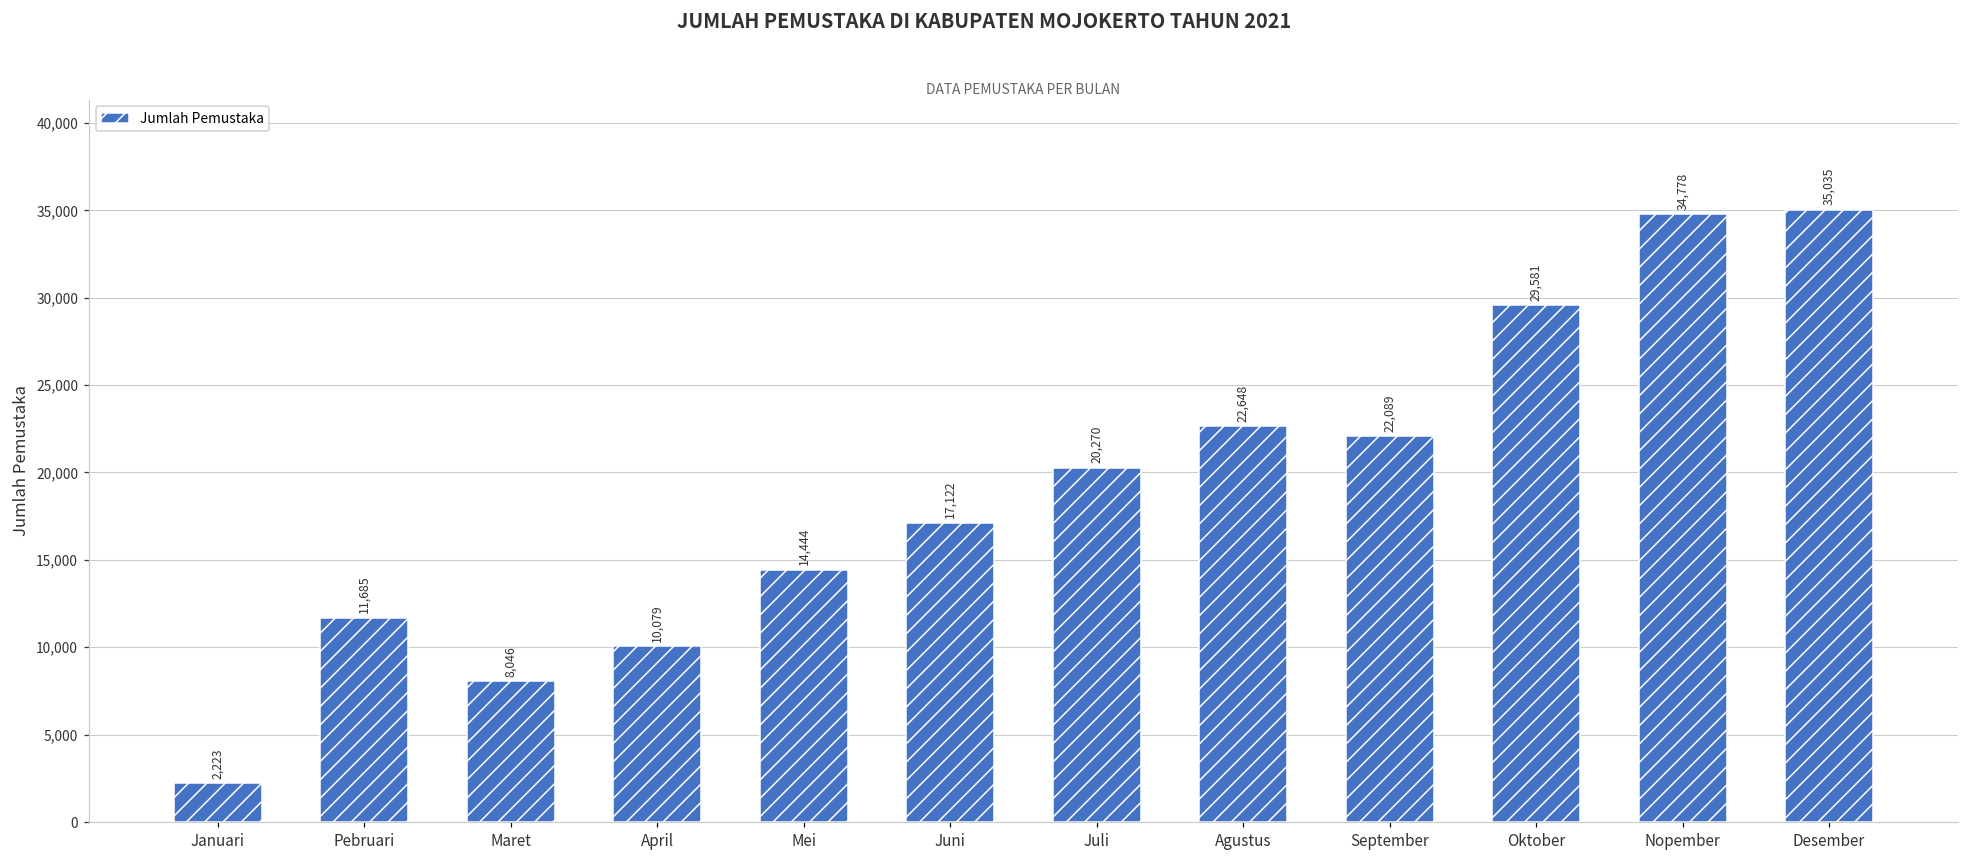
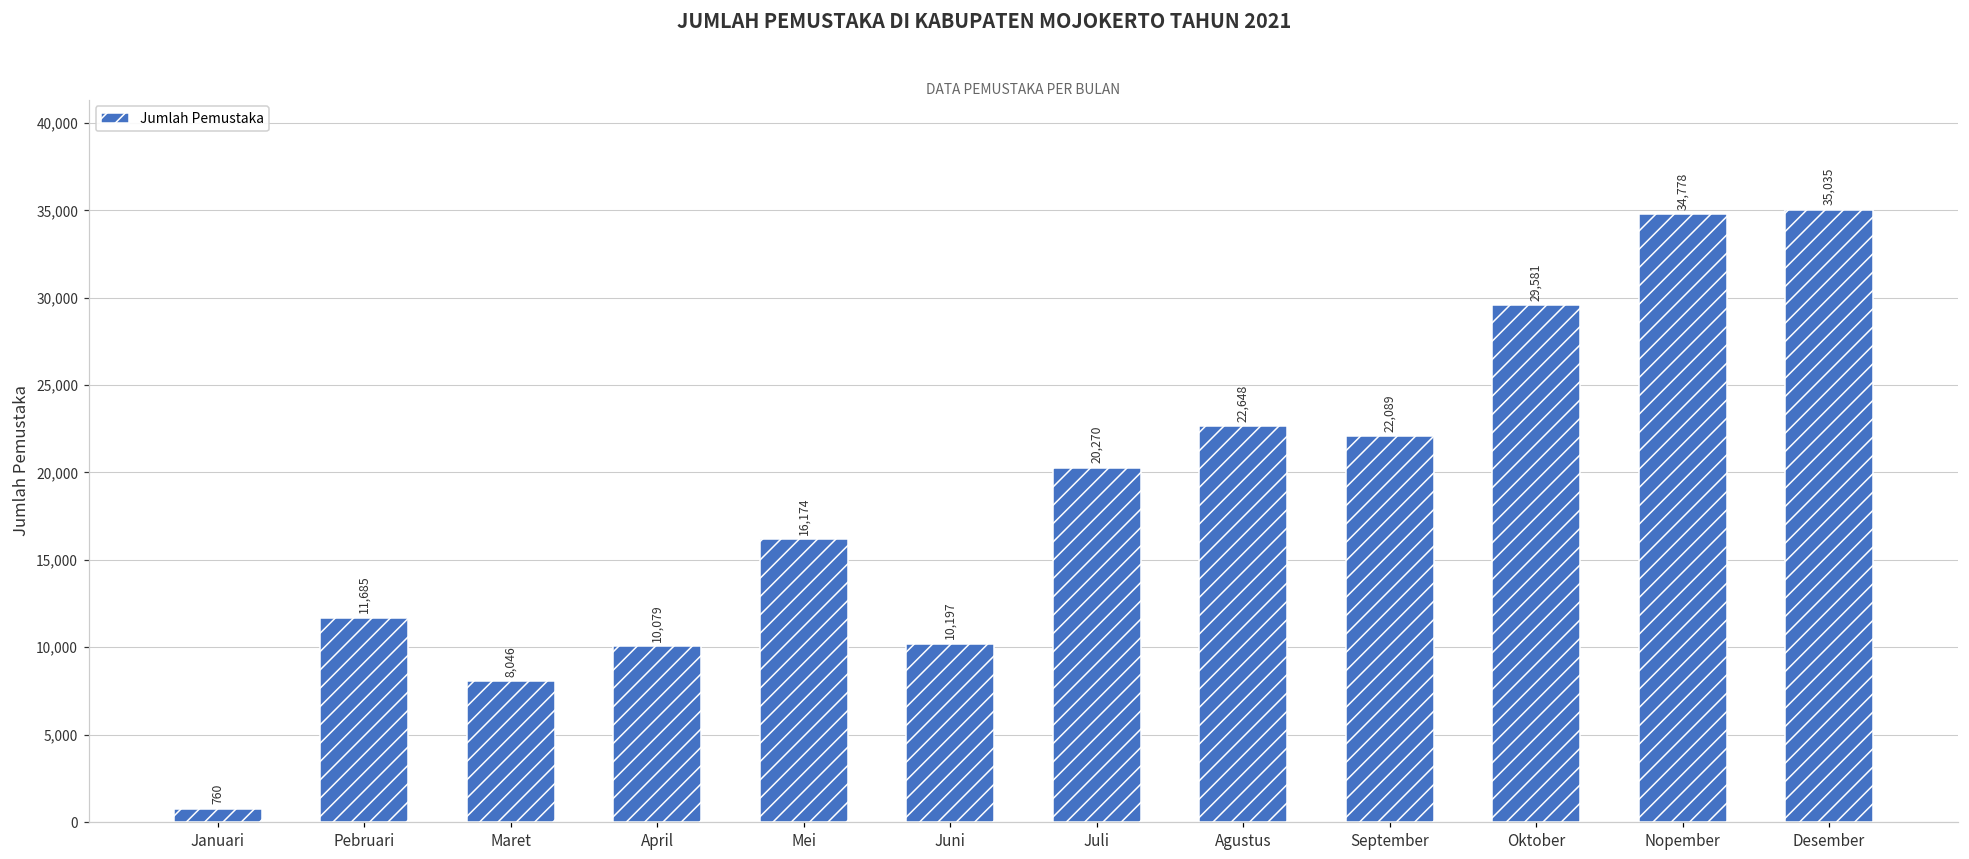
  {
-   "Januari": "2,223",
+   "Januari": "760",
    "Pebruari": "11,685",
    "Maret": "8,046",
    "April": "10,079",
-   "Mei": "14,444",
-   "Juni": "17,122",
+   "Mei": "16,174",
+   "Juni": "10,197",
    "Juli": "20,270",
    "Agustus": "22,648",
    "September": "22,089",
    "Oktober": "29,581",
    "Nopember": "34,778",
    "Desember": "35,035"
  }
